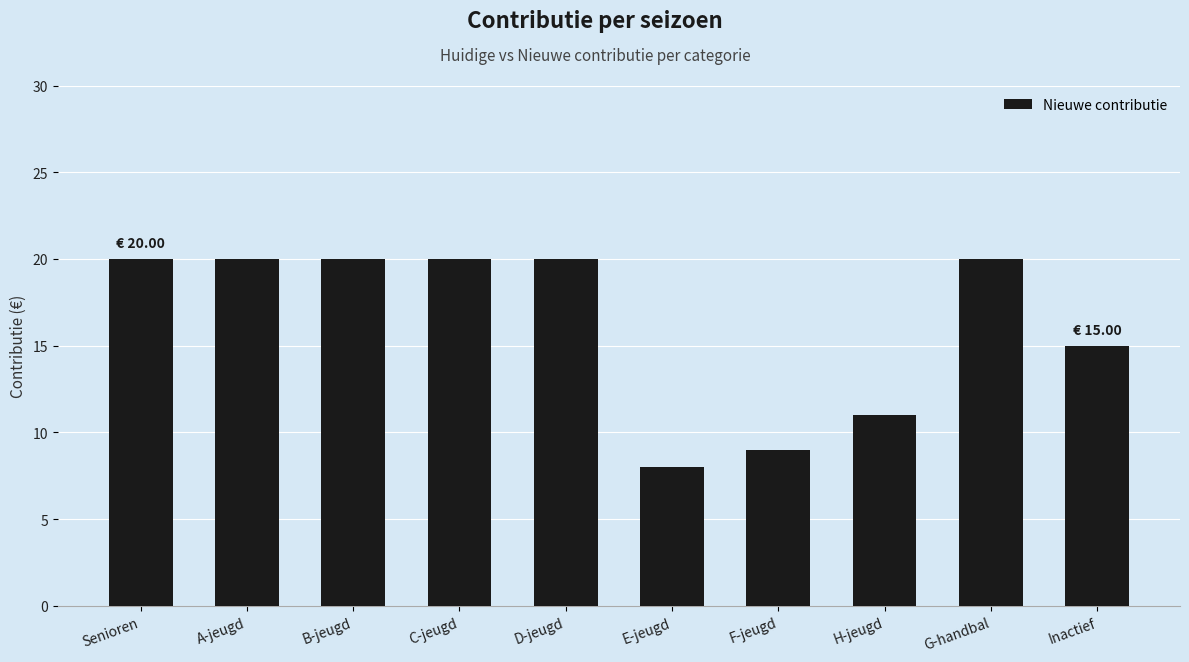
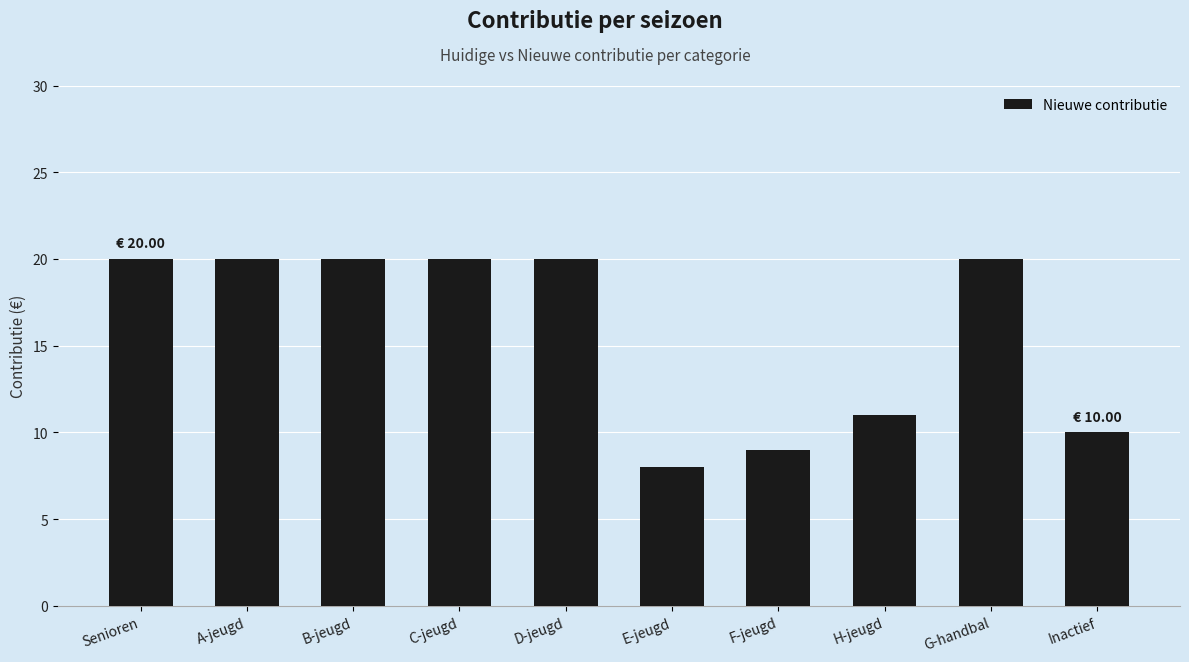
  {
    "Senioren": 20.00,
-   "Inactief": 15.00
+   "Inactief": 10.00
  }
